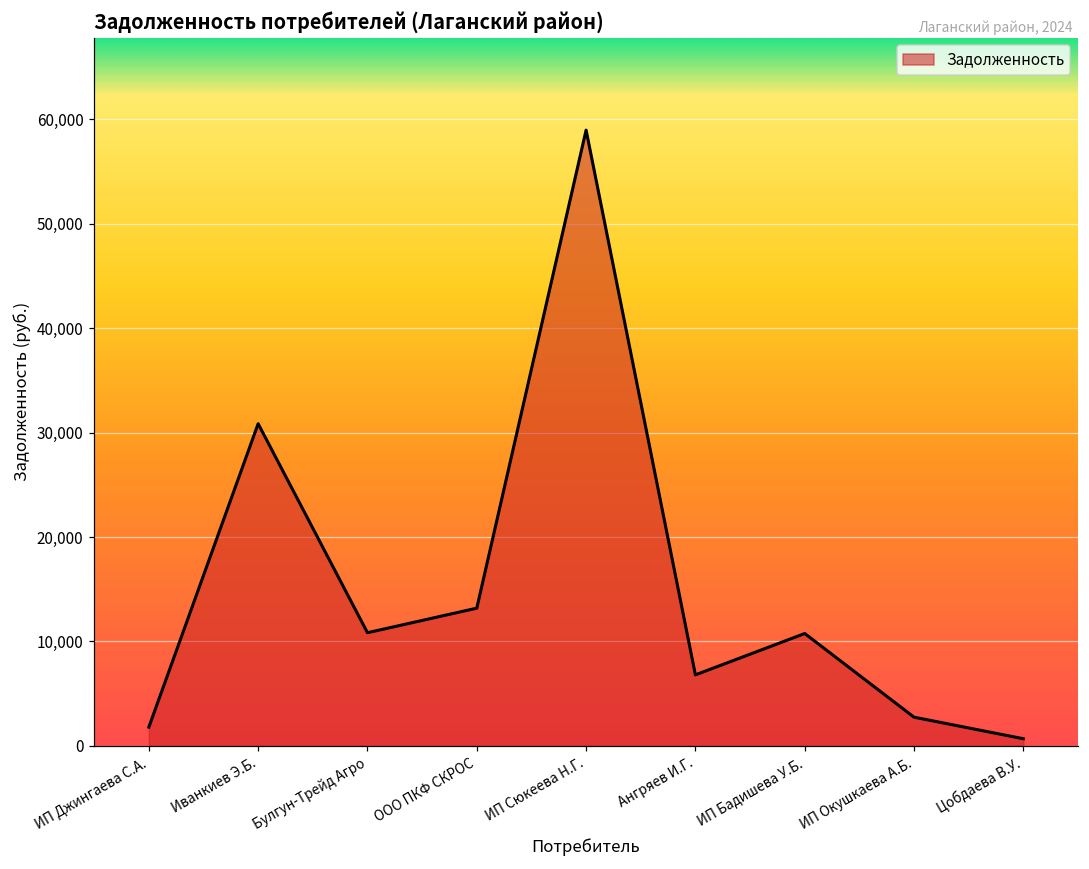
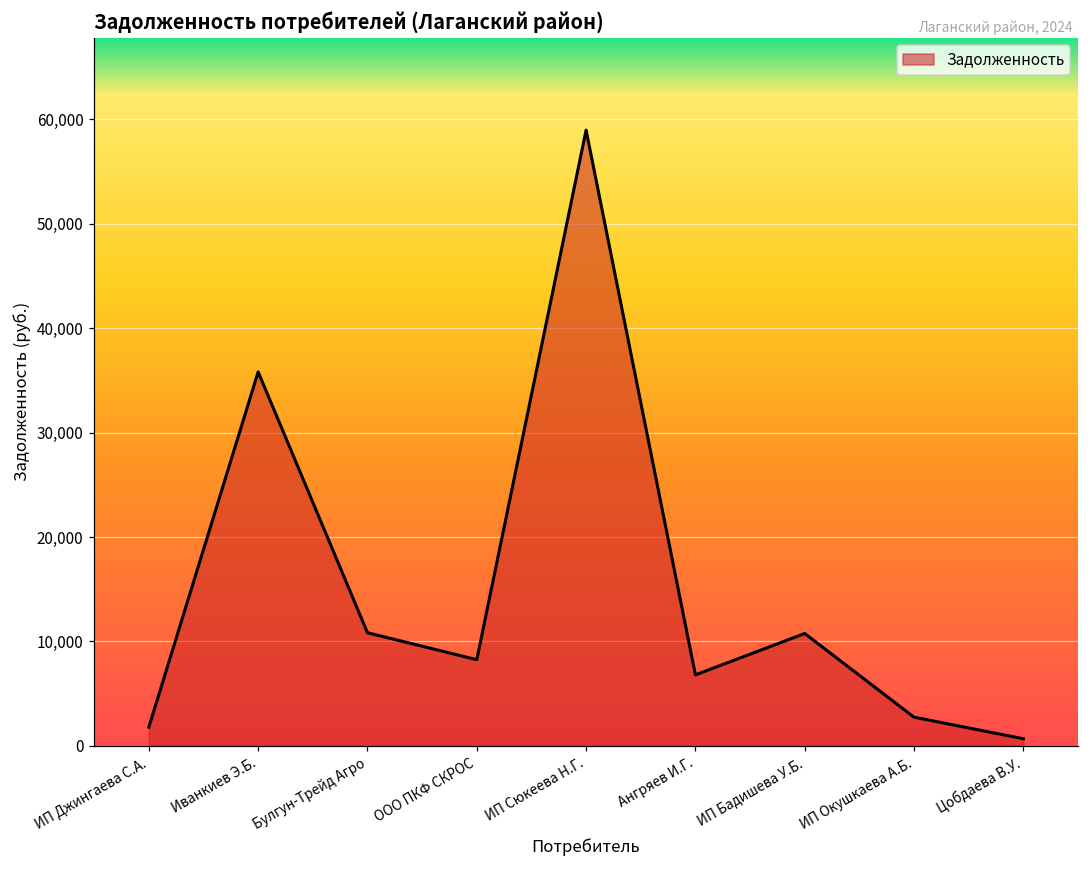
  {
    "ИП Джингаева С.А.": "2,000",
-   "Иванкиев Э.Б.": "31,000",
+   "Иванкиев Э.Б.": "36,000",
    "Булгун-Трейд Агро": "11,000",
-   "ООО ПКФ СКРОС": "13,000",
+   "ООО ПКФ СКРОС": "8,000",
    "ИП Сюкеева Н.Г.": "59,000",
    "Ангряев И.Г.": "7,000",
    "ИП Бадишева У.Б.": "11,000",
    "ИП Окушкаева А.Б.": "3,000",
    "Цобдаева В.У.": "1,000"
  }
